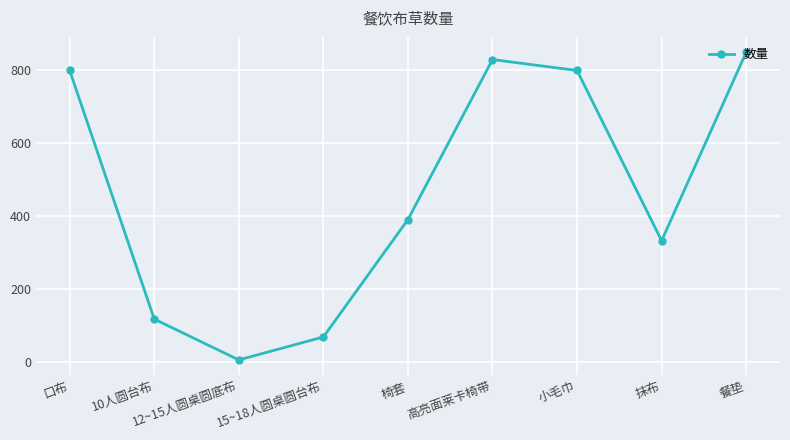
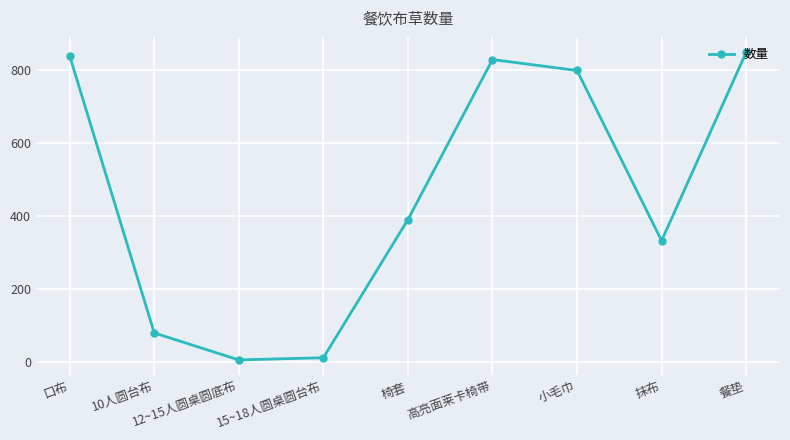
  {
-   "口布": 800,
-   "10人圆台布": 120,
+   "口布": 840,
+   "10人圆台布": 80,
    "12~15人圆桌圆底布": 10,
-   "15~18人圆桌圆台布": 70,
+   "15~18人圆桌圆台布": 10,
    "椅套": 390,
    "高亮面莱卡椅带": 830,
    "小毛巾": 800,
    "抹布": 330,
    "餐垫": 850
  }
